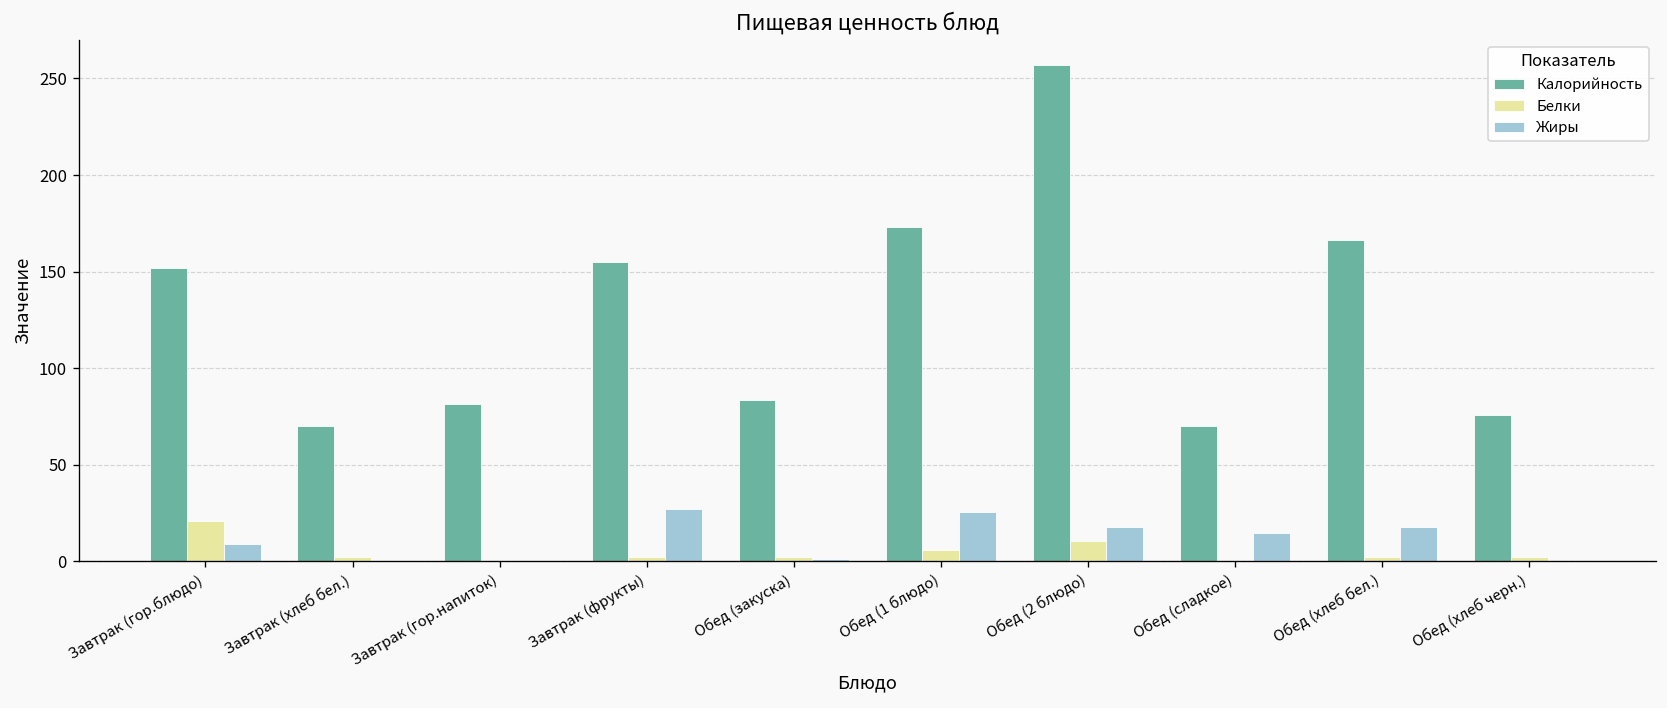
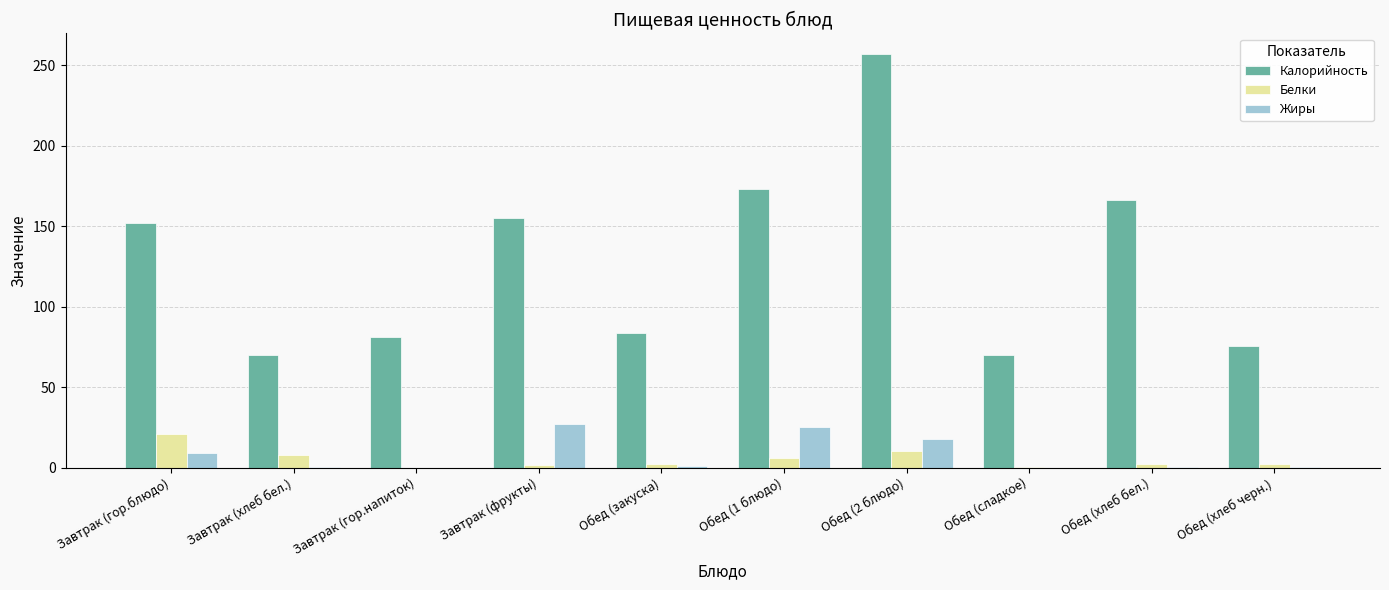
  {
    "Калорийность": {
      "Завтрак (гор.блюдо)": 152,
      "Завтрак (хлеб бел.)": 70,
      "Завтрак (гор.напиток)": 81,
      "Завтрак (фрукты)": 155,
      "Обед (закуска)": 83,
      "Обед (1 блюдо)": 173,
      "Обед (2 блюдо)": 257,
      "Обед (сладкое)": 70,
      "Обед (хлеб бел.)": 167,
      "Обед (хлеб черн.)": 76
    },
    "Белки": {
      "Завтрак (гор.блюдо)": 21,
-     "Завтрак (хлеб бел.)": 2,
+     "Завтрак (хлеб бел.)": 8,
      "Завтрак (фрукты)": 2,
      "Обед (закуска)": 2,
      "Обед (1 блюдо)": 6,
      "Обед (2 блюдо)": 10,
      "Обед (хлеб бел.)": 2,
      "Обед (хлеб черн.)": 2
    },
    "Жиры": {
      "Завтрак (гор.блюдо)": 9,
      "Завтрак (гор.напиток)": 0,
      "Завтрак (фрукты)": 27,
      "Обед (1 блюдо)": 26,
      "Обед (2 блюдо)": 18,
-     "Обед (сладкое)": 15,
-     "Обед (хлеб бел.)": 18
+     "Обед (сладкое)": 0,
+     "Обед (хлеб бел.)": 0
    }
  }
